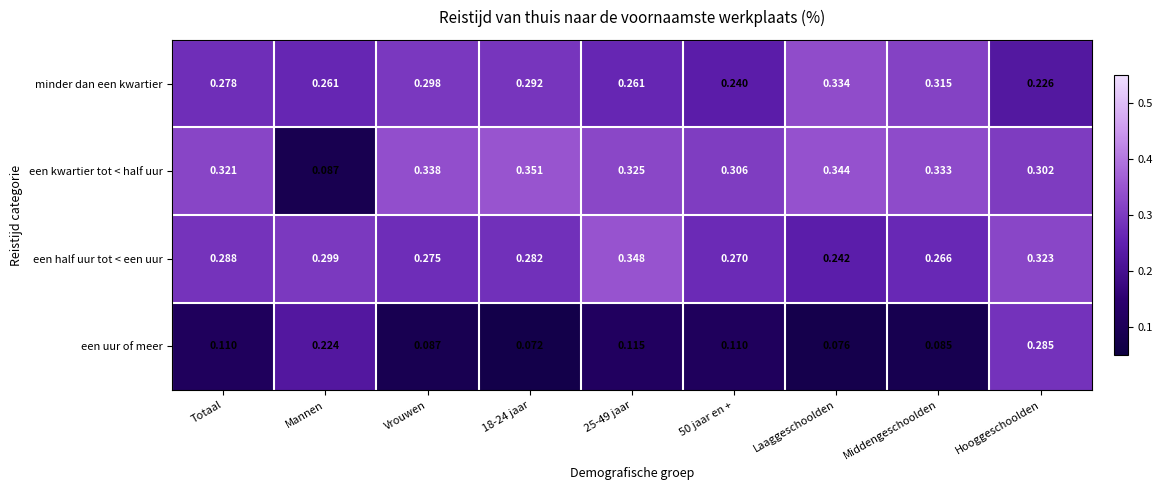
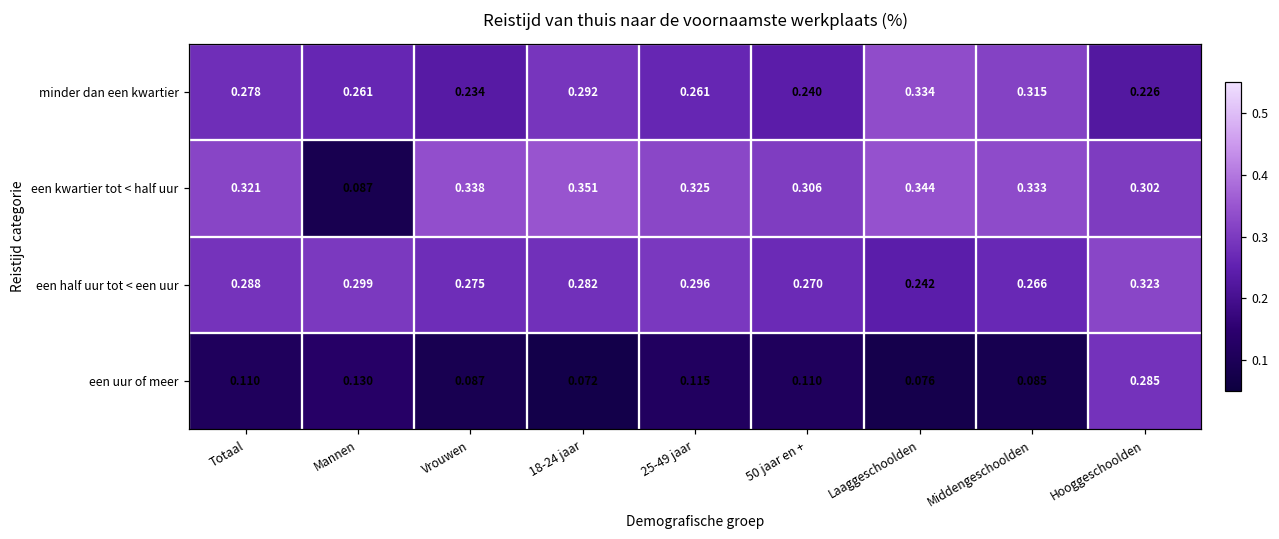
  {
    "minder dan een kwartier": {
      "Totaal": 0.278,
      "Mannen": 0.261,
-     "Vrouwen": 0.298,
+     "Vrouwen": 0.234,
      "18-24 jaar": 0.292,
      "25-49 jaar": 0.261,
      "50 jaar en +": 0.240,
      "Laaggeschoolden": 0.334,
      "Middengeschoolden": 0.315,
      "Hooggeschoolden": 0.226
    },
    "een kwartier tot < half uur": {
      "Totaal": 0.321,
      "Mannen": 0.087,
      "Vrouwen": 0.338,
      "18-24 jaar": 0.351,
      "25-49 jaar": 0.325,
      "50 jaar en +": 0.306,
      "Laaggeschoolden": 0.344,
      "Middengeschoolden": 0.333,
      "Hooggeschoolden": 0.302
    },
    "een half uur tot < een uur": {
      "Totaal": 0.288,
      "Mannen": 0.299,
      "Vrouwen": 0.275,
      "18-24 jaar": 0.282,
-     "25-49 jaar": 0.348,
+     "25-49 jaar": 0.296,
      "50 jaar en +": 0.270,
      "Laaggeschoolden": 0.242,
      "Middengeschoolden": 0.266,
      "Hooggeschoolden": 0.323
    },
    "een uur of meer": {
      "Totaal": 0.110,
-     "Mannen": 0.224,
+     "Mannen": 0.130,
      "Vrouwen": 0.087,
      "18-24 jaar": 0.072,
      "25-49 jaar": 0.115,
      "50 jaar en +": 0.110,
      "Laaggeschoolden": 0.076,
      "Middengeschoolden": 0.085,
      "Hooggeschoolden": 0.285
    }
  }
